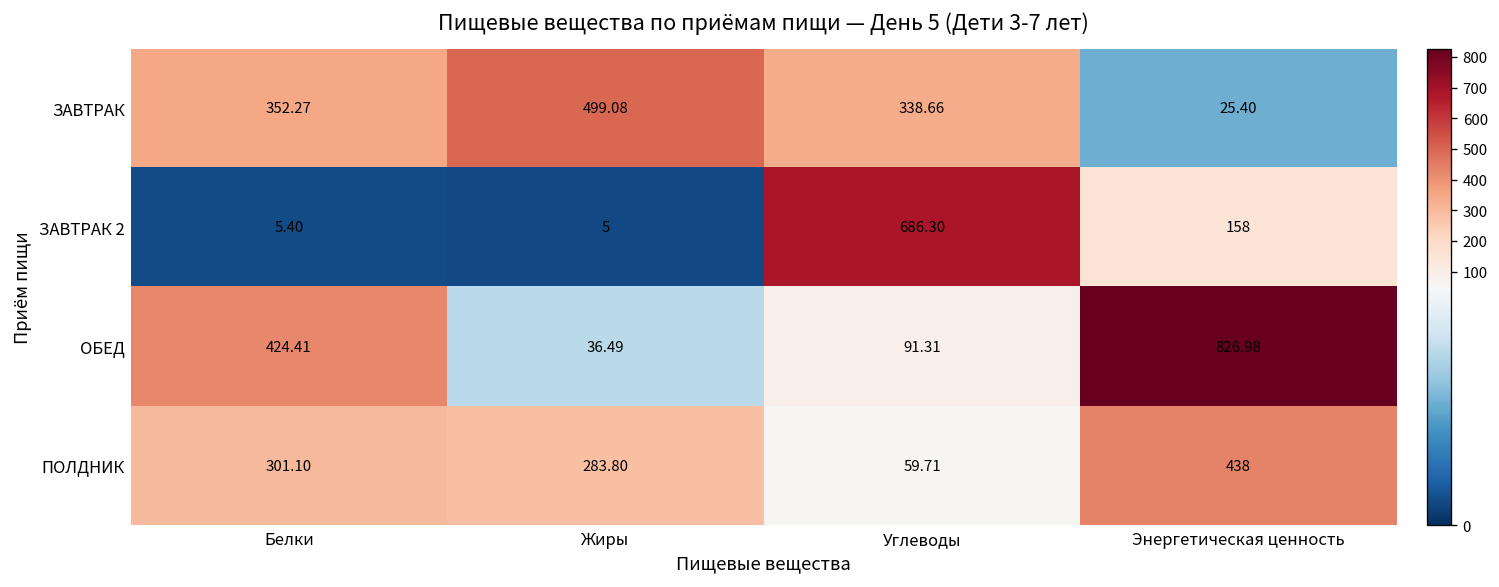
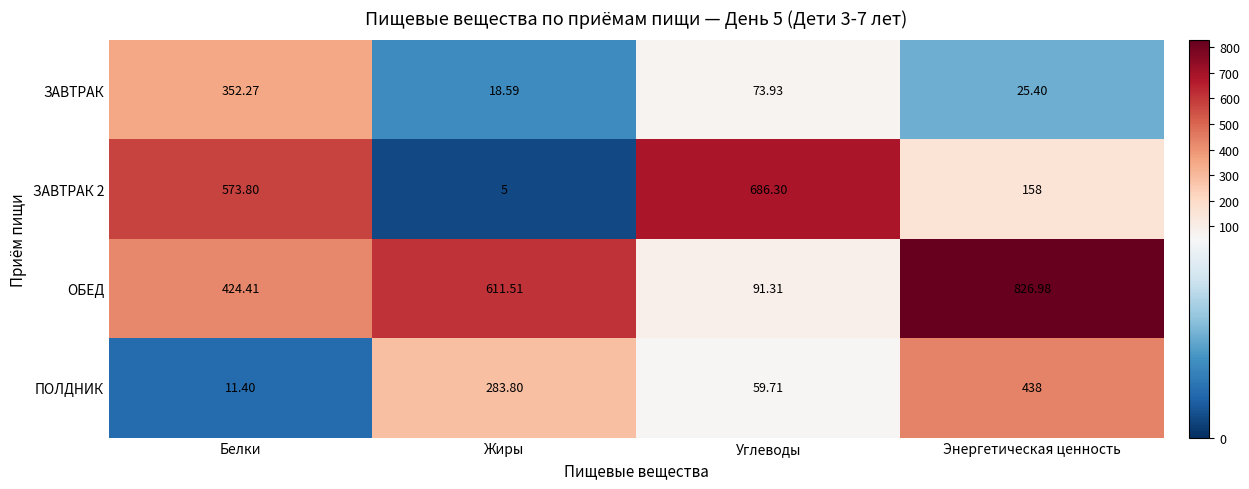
  {
    "ЗАВТРАК": {
      "Белки": 352.27,
-     "Жиры": 499.08,
-     "Углеводы": 338.66,
+     "Жиры": 18.59,
+     "Углеводы": 73.93,
      "Энергетическая ценность": 25.40
    },
    "ЗАВТРАК 2": {
-     "Белки": 5.40,
+     "Белки": 573.80,
      "Жиры": 5,
      "Углеводы": 686.30,
      "Энергетическая ценность": 158
    },
    "ОБЕД": {
      "Белки": 424.41,
-     "Жиры": 36.49,
+     "Жиры": 611.51,
      "Углеводы": 91.31,
      "Энергетическая ценность": 826.98
    },
    "ПОЛДНИК": {
-     "Белки": 301.10,
+     "Белки": 11.40,
      "Жиры": 283.80,
      "Углеводы": 59.71,
      "Энергетическая ценность": 438
    }
  }
